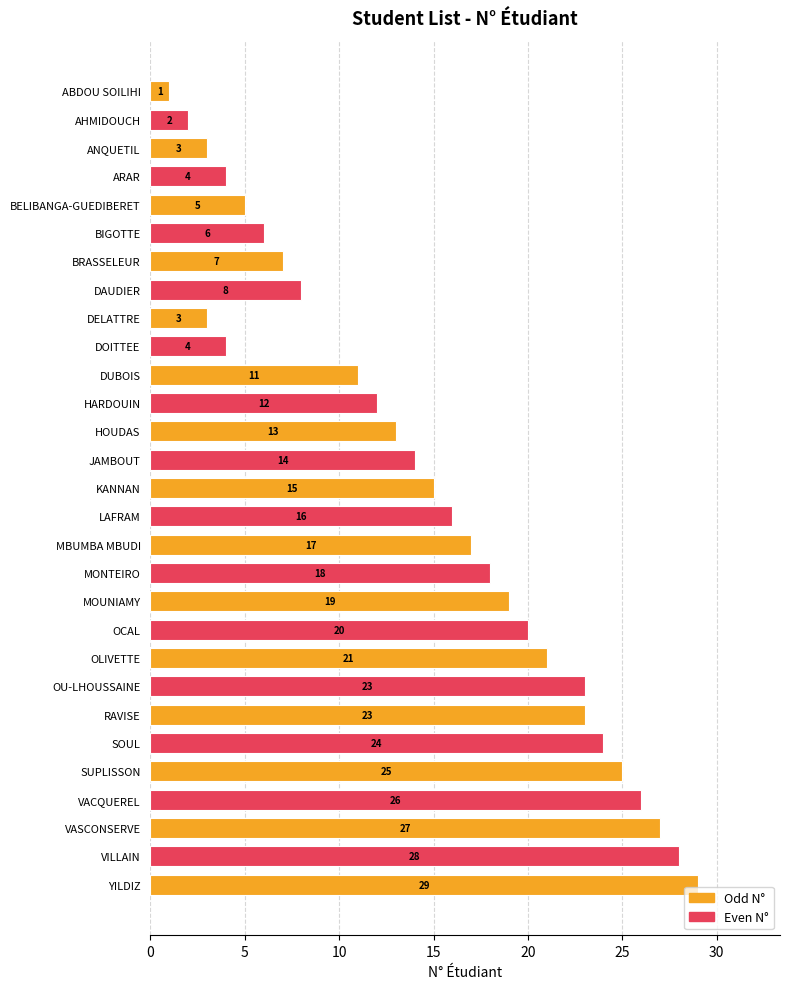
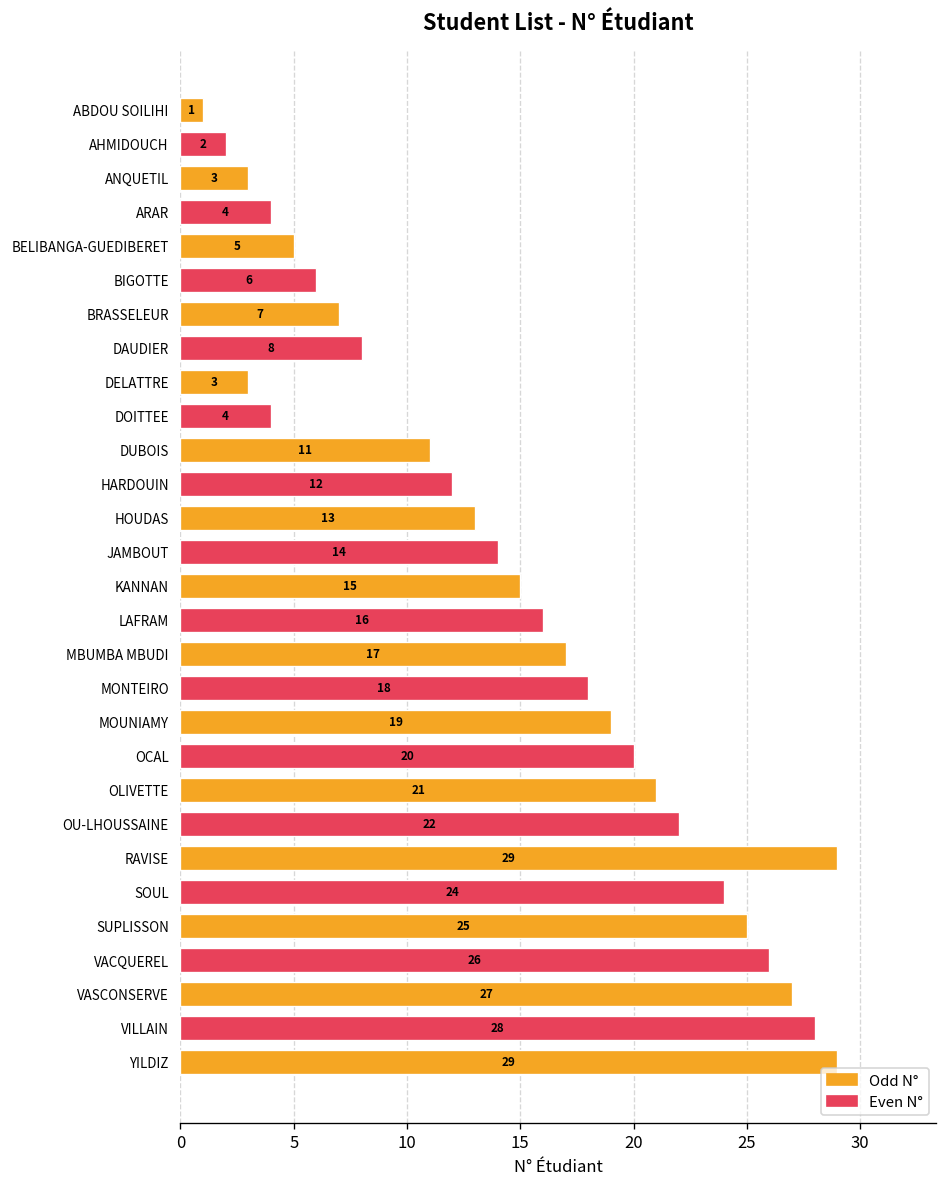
  {
    "ABDOU SOILIHI": 1,
    "AHMIDOUCH": 2,
    "ANQUETIL": 3,
    "ARAR": 4,
    "BELIBANGA-GUEDIBERET": 5,
    "BIGOTTE": 6,
    "BRASSELEUR": 7,
    "DAUDIER": 8,
    "DELATTRE": 3,
    "DOITTEE": 4,
    "DUBOIS": 11,
    "HARDOUIN": 12,
    "HOUDAS": 13,
    "JAMBOUT": 14,
    "KANNAN": 15,
    "LAFRAM": 16,
    "MBUMBA MBUDI": 17,
    "MONTEIRO": 18,
    "MOUNIAMY": 19,
    "OCAL": 20,
    "OLIVETTE": 21,
-   "OU-LHOUSSAINE": 23,
-   "RAVISE": 23,
+   "OU-LHOUSSAINE": 22,
+   "RAVISE": 29,
    "SOUL": 24,
    "SUPLISSON": 25,
    "VACQUEREL": 26,
    "VASCONSERVE": 27,
    "VILLAIN": 28,
    "YILDIZ": 29
  }
